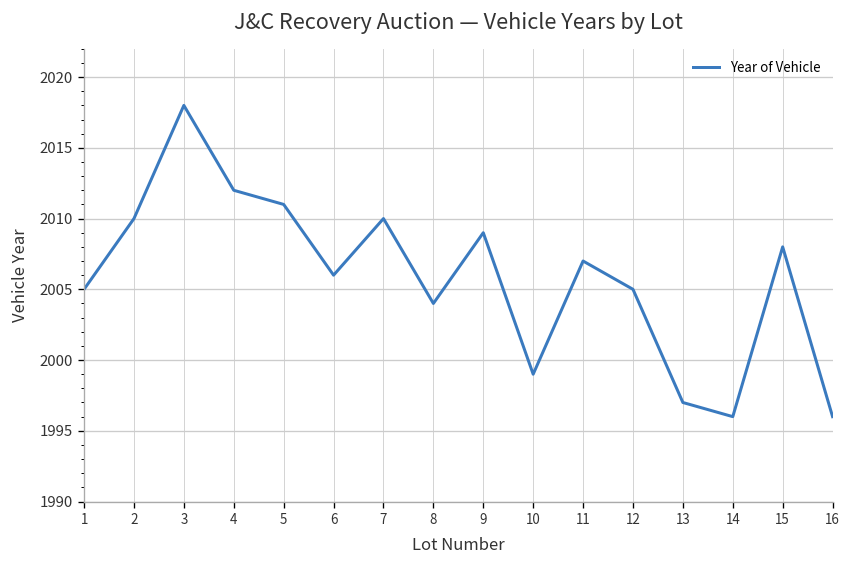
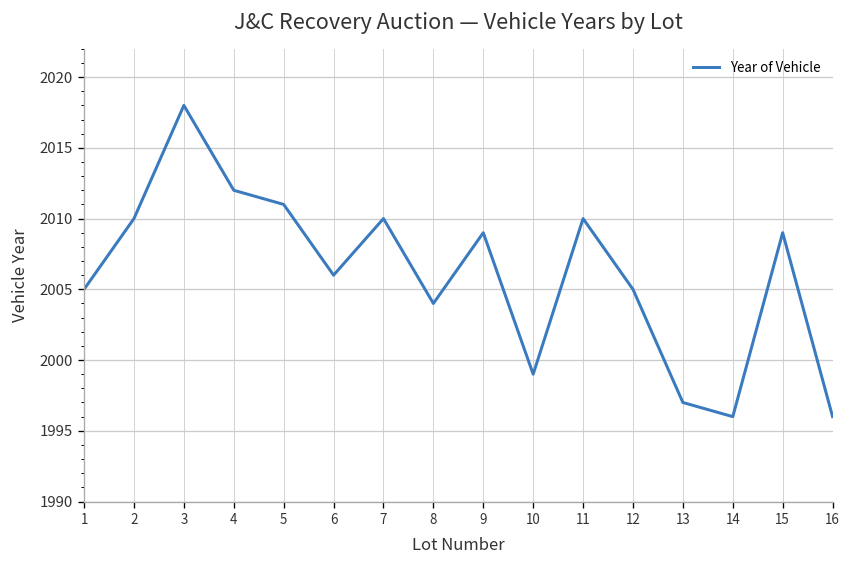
  {
    "1": 2005,
    "2": 2010,
    "3": 2018,
    "4": 2012,
    "5": 2011,
    "6": 2006,
    "7": 2010,
    "8": 2004,
    "9": 2009,
    "10": 1999,
-   "11": 2007,
+   "11": 2010,
    "12": 2005,
    "13": 1997,
    "14": 1996,
-   "15": 2008,
+   "15": 2009,
    "16": 1996
  }
